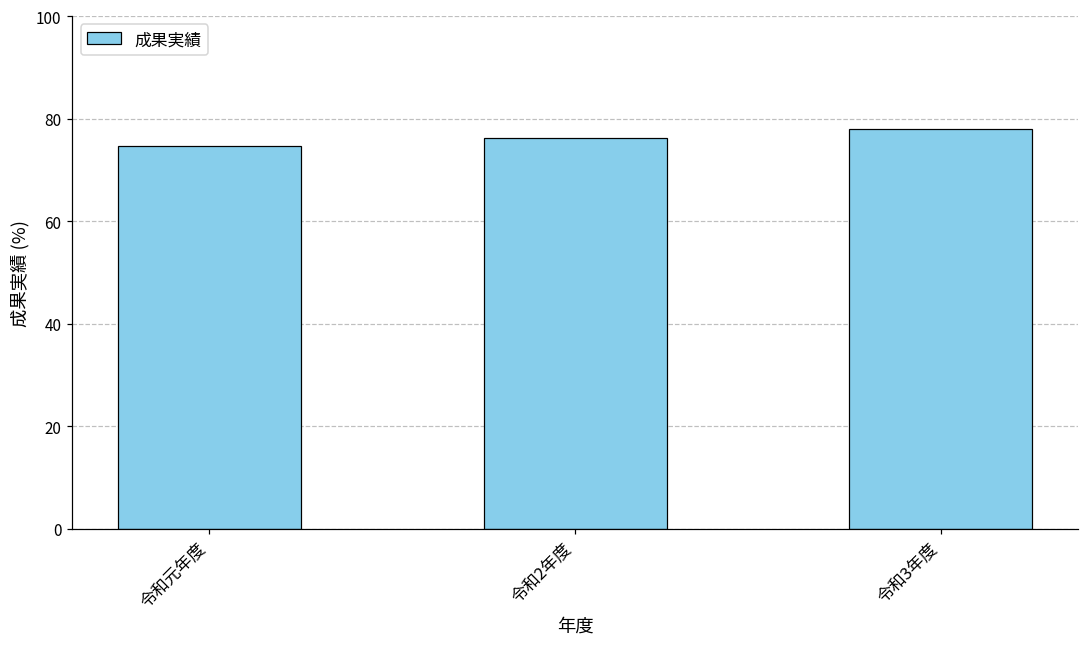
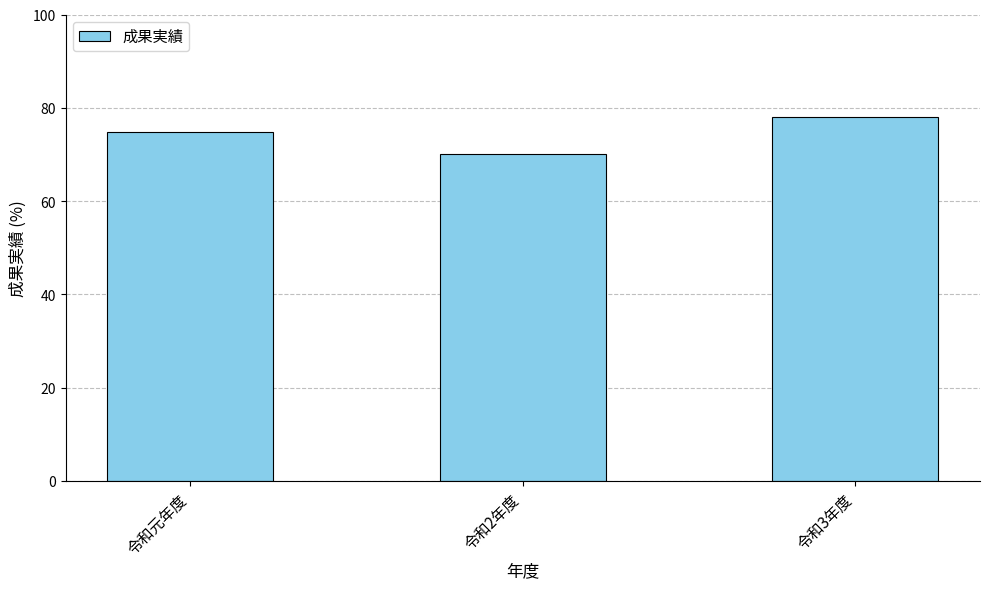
  {
    "令和元年度": 75,
-   "令和2年度": 76,
+   "令和2年度": 70,
    "令和3年度": 78
  }
